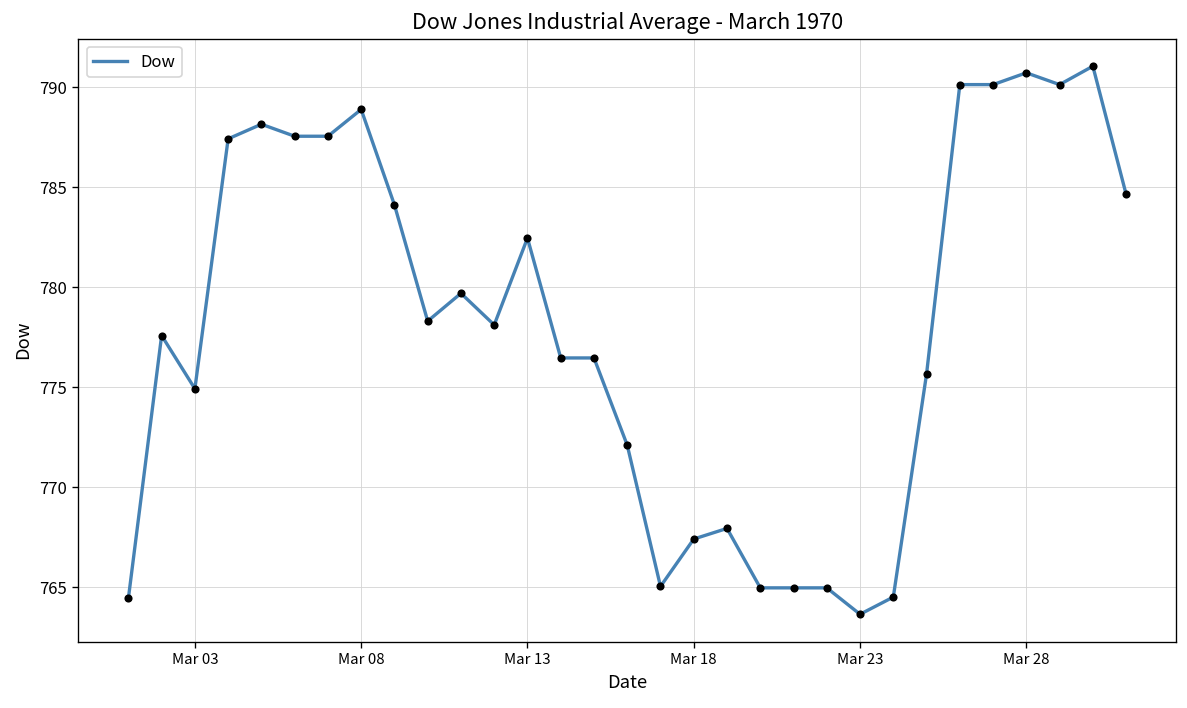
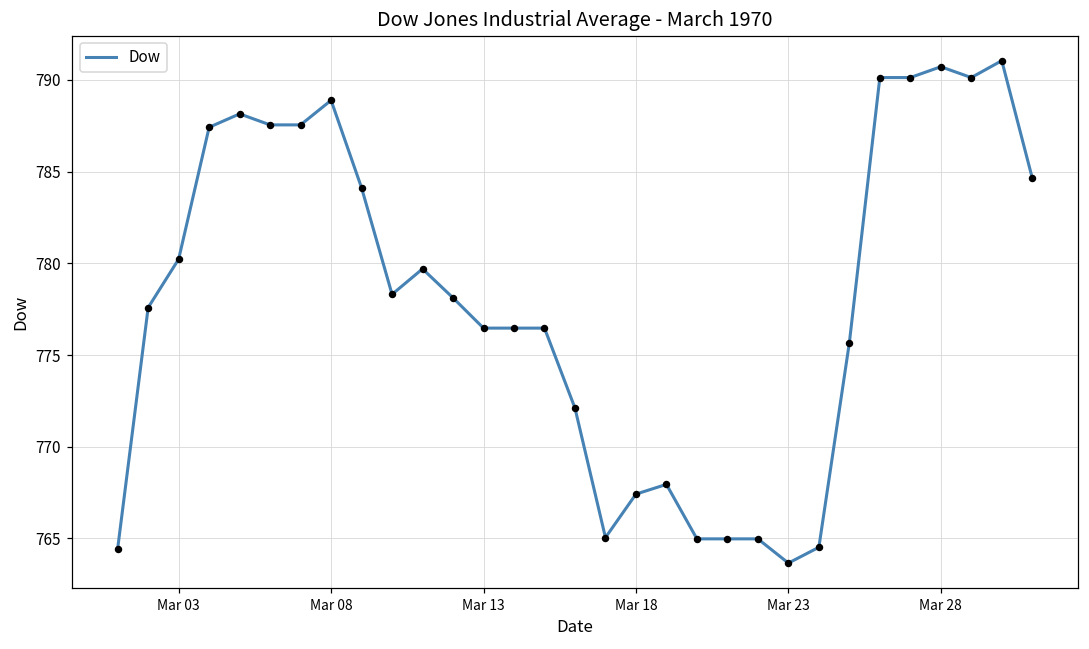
  {
-   "Mar 03": 774.9,
+   "Mar 03": 780.2,
    "Mar 08": 788.9,
-   "Mar 13": 782.5,
+   "Mar 13": 776.5,
    "Mar 18": 767.4,
    "Mar 23": 763.7,
    "Mar 28": 790.7
  }
